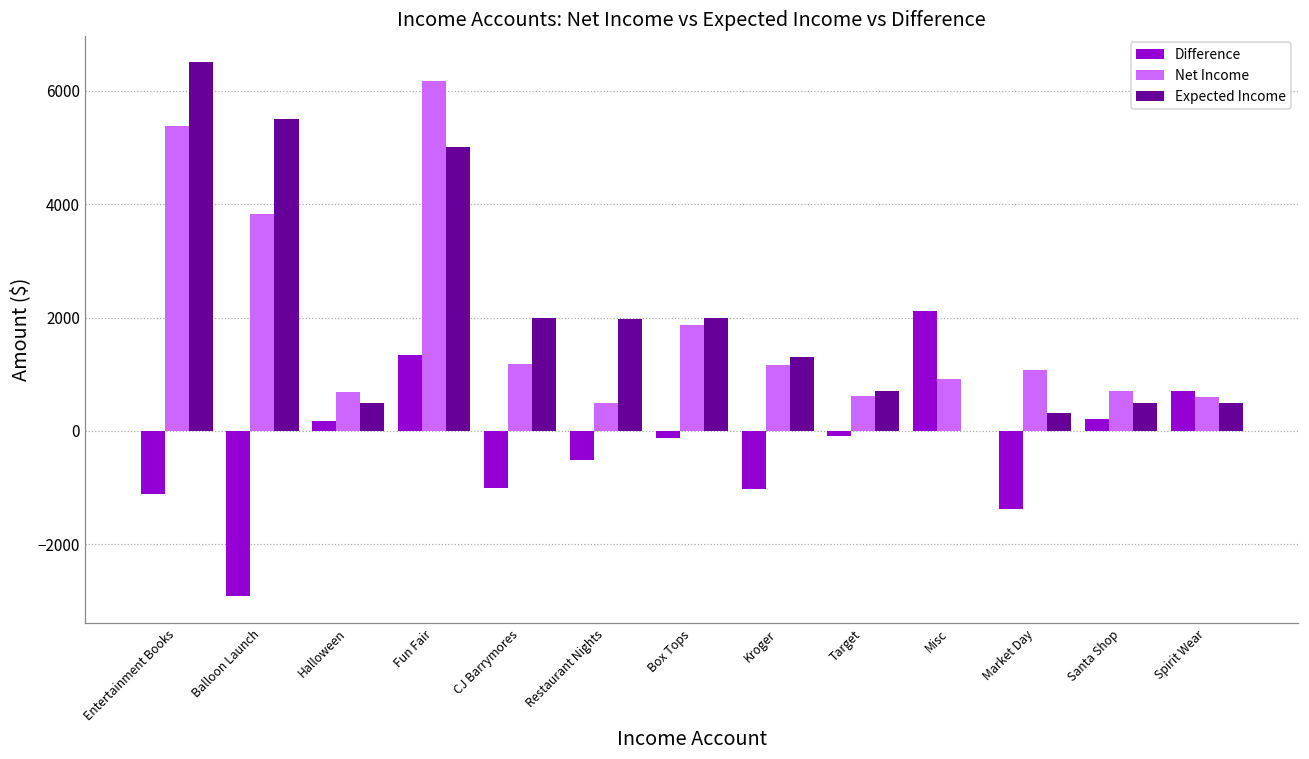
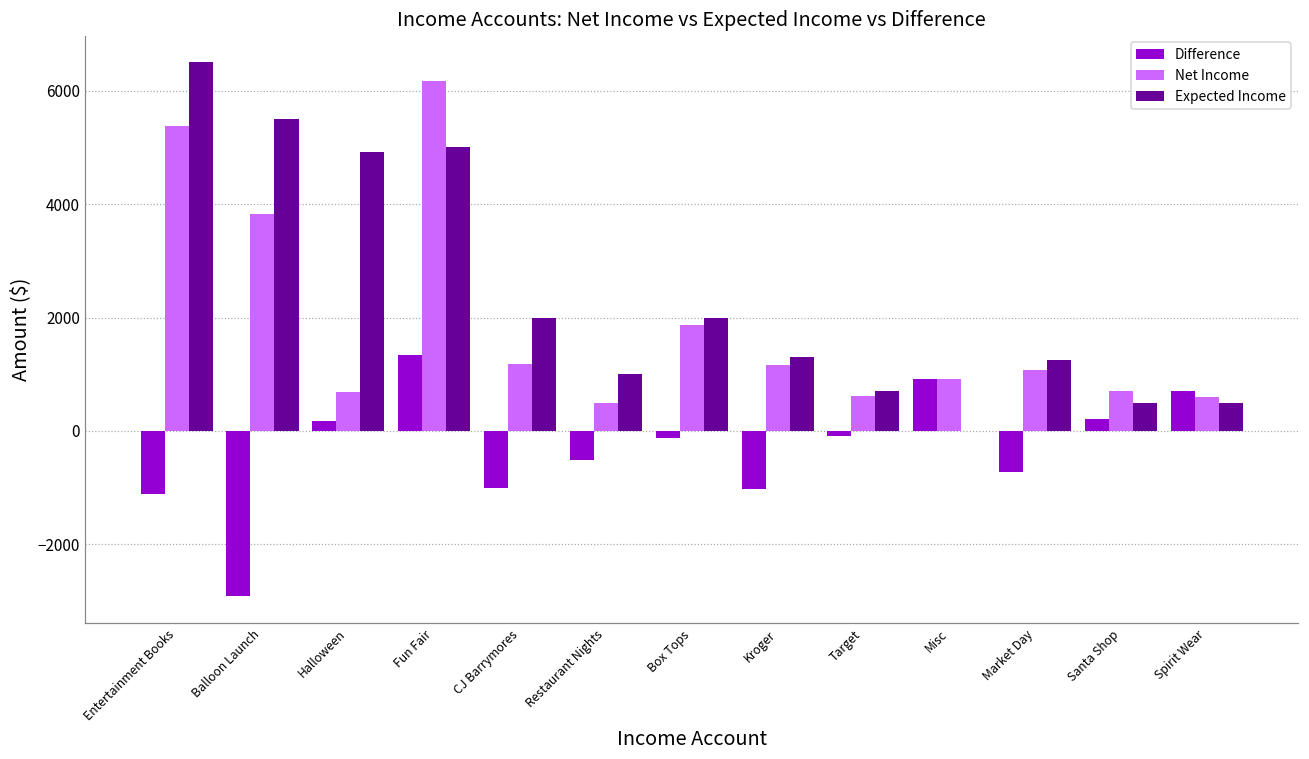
  {
    "Difference": {
      "Entertainment Books": -1100,
      "Balloon Launch": -2900,
      "Halloween": 200,
      "Fun Fair": 1300,
      "CJ Barrymores": -1000,
      "Restaurant Nights": -500,
      "Box Tops": -100,
      "Kroger": -1000,
      "Target": -100,
-     "Misc": 2100,
-     "Market Day": -1400,
+     "Misc": 900,
+     "Market Day": -700,
      "Santa Shop": 200,
      "Spirit Wear": 700
    },
    "Net Income": {
      "Entertainment Books": 5400,
      "Balloon Launch": 3800,
      "Halloween": 700,
      "Fun Fair": 6200,
      "CJ Barrymores": 1200,
      "Restaurant Nights": 500,
      "Box Tops": 1900,
      "Kroger": 1200,
      "Target": 600,
      "Misc": 900,
      "Market Day": 1100,
      "Santa Shop": 700,
      "Spirit Wear": 600
    },
    "Expected Income": {
      "Entertainment Books": 6500,
      "Balloon Launch": 5500,
-     "Halloween": 500,
+     "Halloween": 4900,
      "Fun Fair": 5000,
      "CJ Barrymores": 2000,
-     "Restaurant Nights": 2000,
+     "Restaurant Nights": 1000,
      "Box Tops": 2000,
      "Kroger": 1300,
      "Target": 700,
      "Misc": 0,
-     "Market Day": 300,
+     "Market Day": 1300,
      "Santa Shop": 500,
      "Spirit Wear": 500
    }
  }
